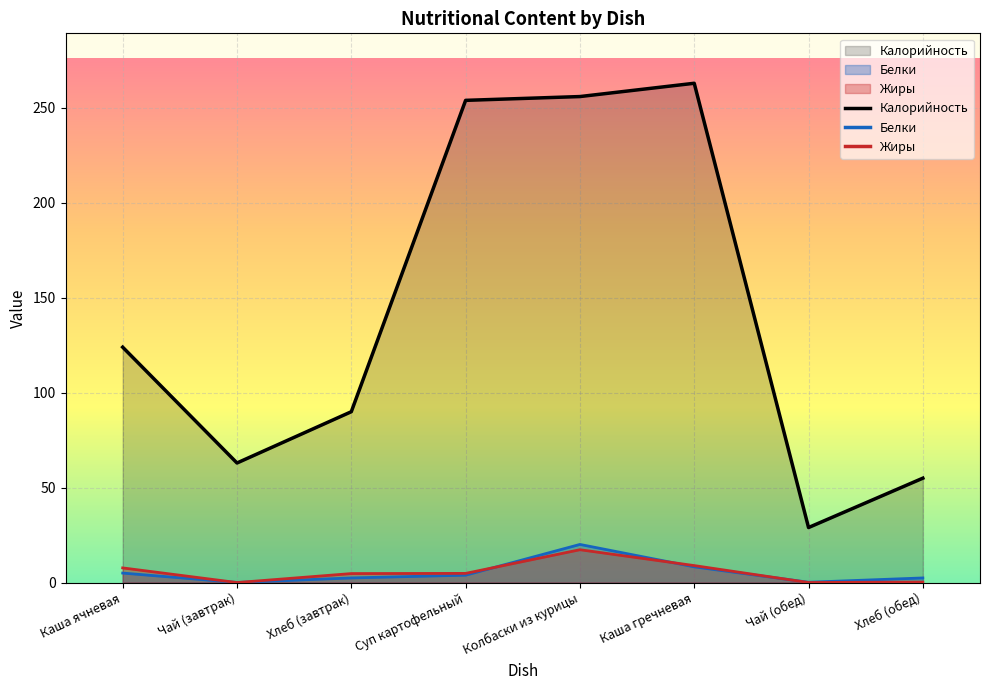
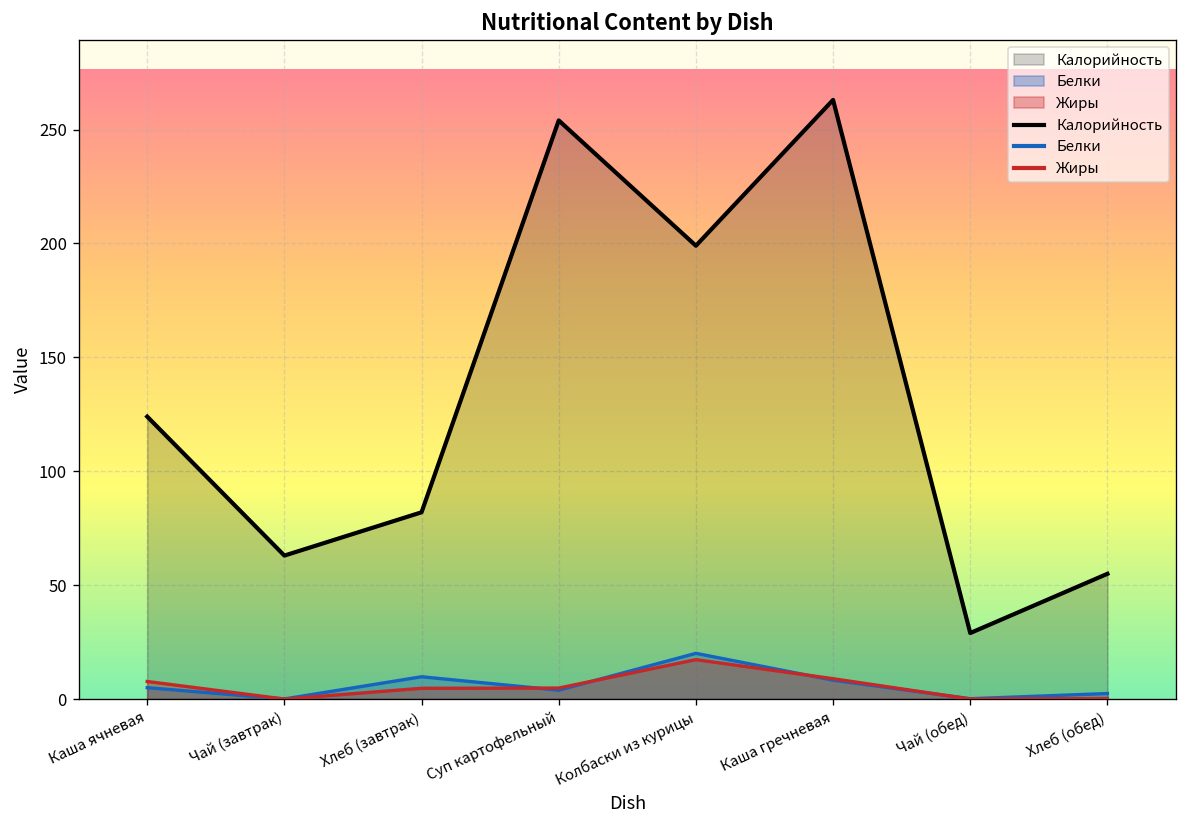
  {
    "Калорийность": {
      "Каша ячневая": 124,
      "Чай (завтрак)": 63,
-     "Хлеб (завтрак)": 90,
+     "Хлеб (завтрак)": 82,
      "Суп картофельный": 254,
-     "Колбаски из курицы": 256,
+     "Колбаски из курицы": 199,
      "Каша гречневая": 263,
      "Чай (обед)": 29,
      "Хлеб (обед)": 55
    },
    "Белки": {
      "Каша ячневая": 5,
-     "Хлеб (завтрак)": 2,
+     "Хлеб (завтрак)": 10,
      "Колбаски из курицы": 20,
      "Хлеб (обед)": 2
    },
    "Жиры": {
      "Каша ячневая": 8,
      "Хлеб (завтрак)": 5,
      "Колбаски из курицы": 17,
      "Хлеб (обед)": 0
    }
  }
